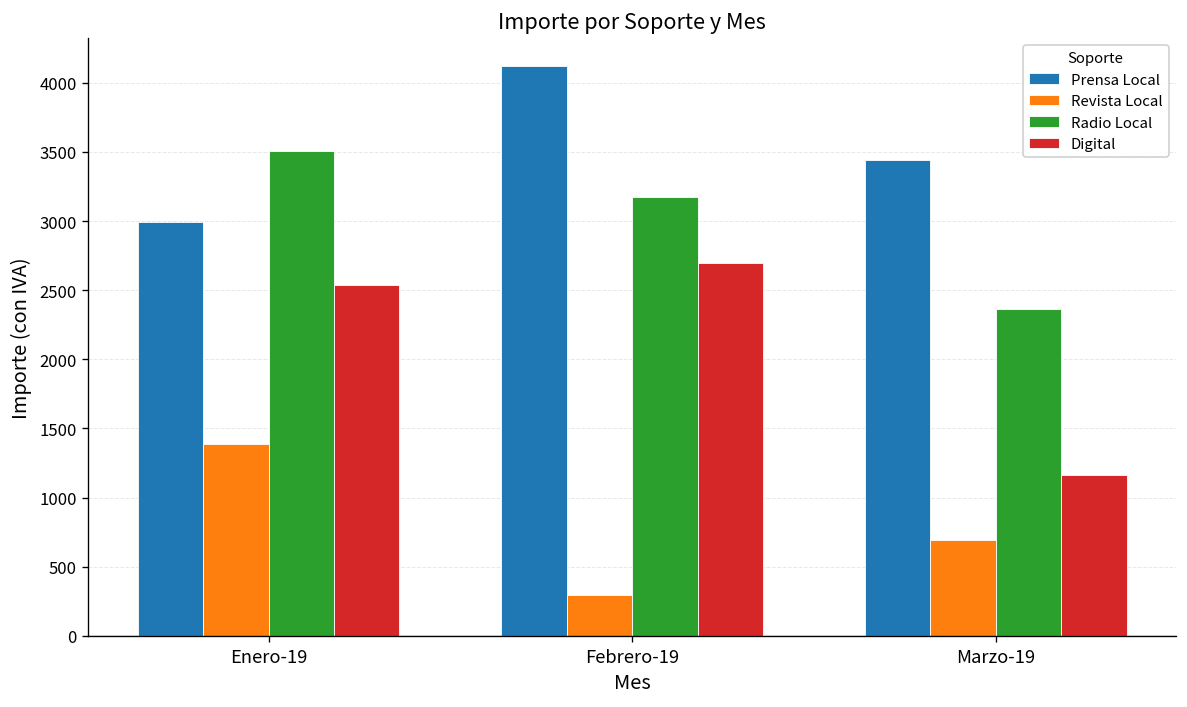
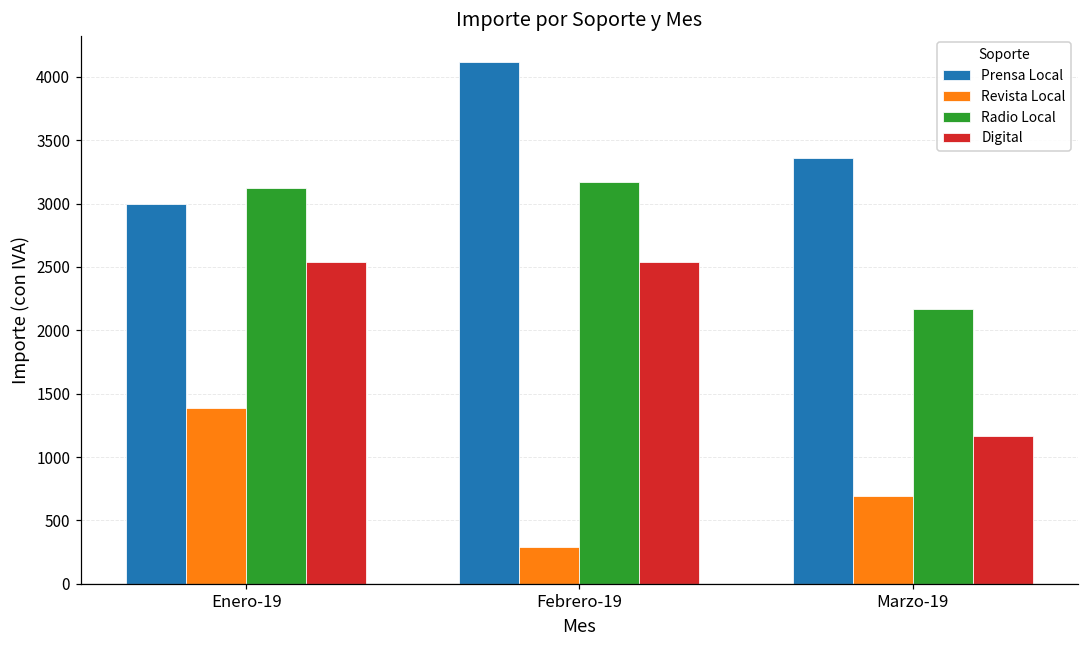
  {
    "Prensa Local": {
      "Enero-19": 3000,
      "Febrero-19": 4120,
-     "Marzo-19": 3440
+     "Marzo-19": 3360
    },
    "Revista Local": {
      "Enero-19": 1390,
      "Febrero-19": 290,
      "Marzo-19": 700
    },
    "Radio Local": {
-     "Enero-19": 3510,
+     "Enero-19": 3130,
      "Febrero-19": 3170,
-     "Marzo-19": 2370
+     "Marzo-19": 2160
    },
    "Digital": {
      "Enero-19": 2540,
-     "Febrero-19": 2690,
+     "Febrero-19": 2540,
      "Marzo-19": 1160
    }
  }
